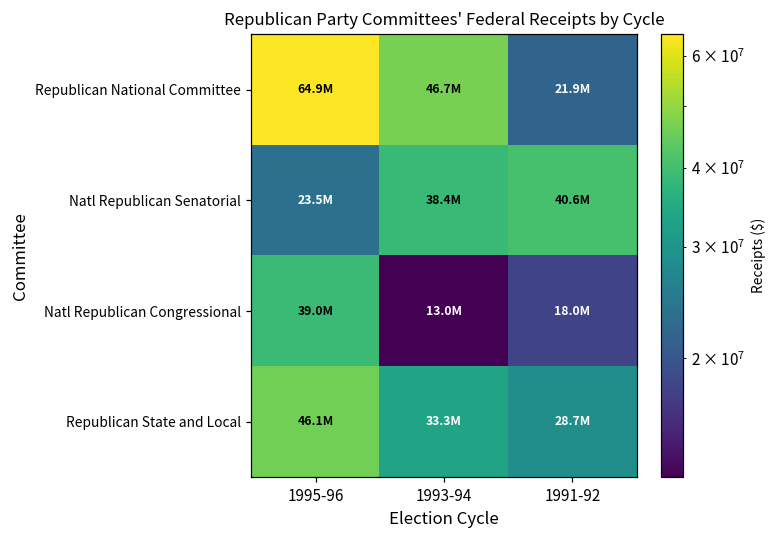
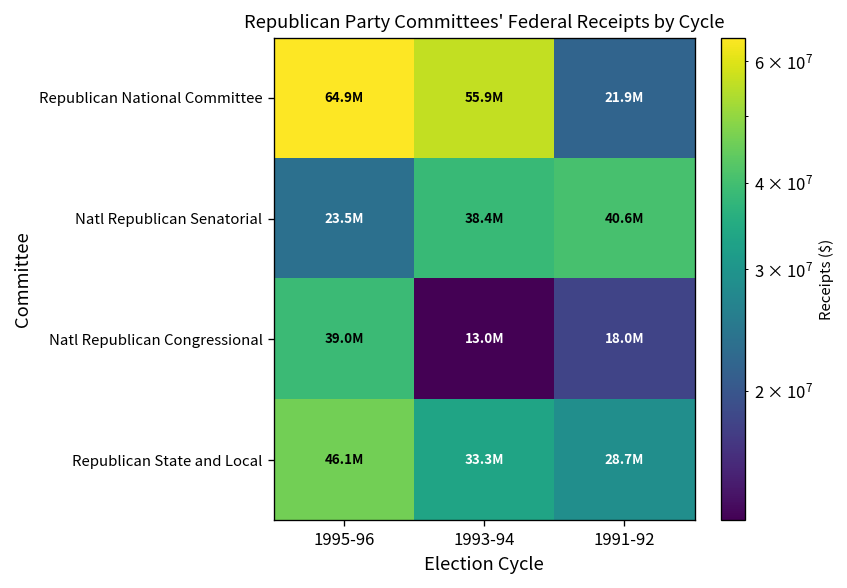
  {
    "Republican National Committee": {
      "1995-96": "64.9M",
-     "1993-94": "46.7M",
+     "1993-94": "55.9M",
      "1991-92": "21.9M"
    },
    "Natl Republican Senatorial": {
      "1995-96": "23.5M",
      "1993-94": "38.4M",
      "1991-92": "40.6M"
    },
    "Natl Republican Congressional": {
      "1995-96": "39.0M",
      "1993-94": "13.0M",
      "1991-92": "18.0M"
    },
    "Republican State and Local": {
      "1995-96": "46.1M",
      "1993-94": "33.3M",
      "1991-92": "28.7M"
    }
  }
